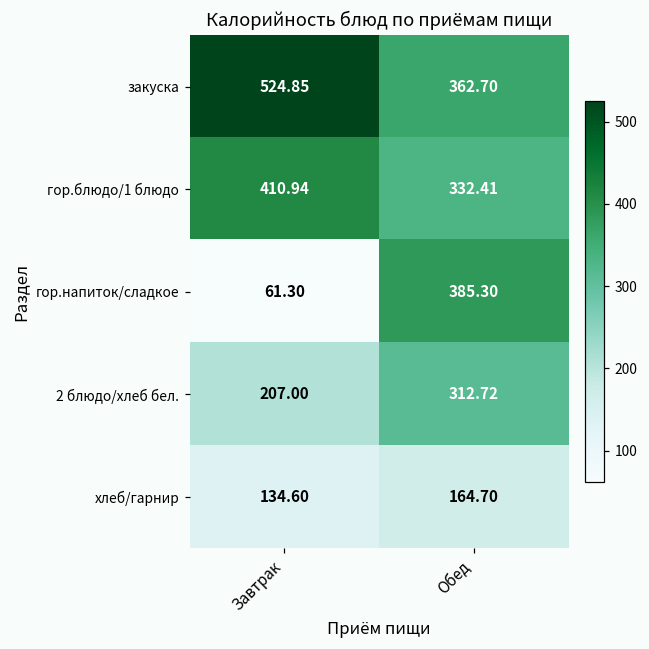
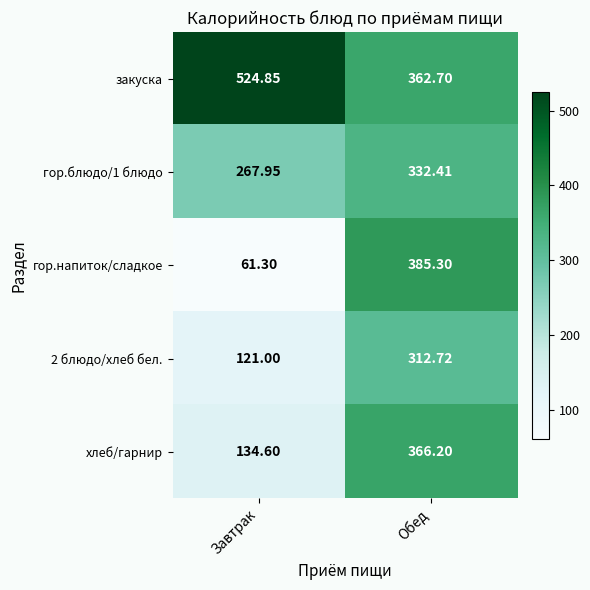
  {
    "закуска": {
      "Завтрак": 524.85,
      "Обед": 362.70
    },
    "гор.блюдо/1 блюдо": {
-     "Завтрак": 410.94,
+     "Завтрак": 267.95,
      "Обед": 332.41
    },
    "гор.напиток/сладкое": {
      "Завтрак": 61.30,
      "Обед": 385.30
    },
    "2 блюдо/хлеб бел.": {
-     "Завтрак": 207.00,
+     "Завтрак": 121.00,
      "Обед": 312.72
    },
    "хлеб/гарнир": {
      "Завтрак": 134.60,
-     "Обед": 164.70
+     "Обед": 366.20
    }
  }
